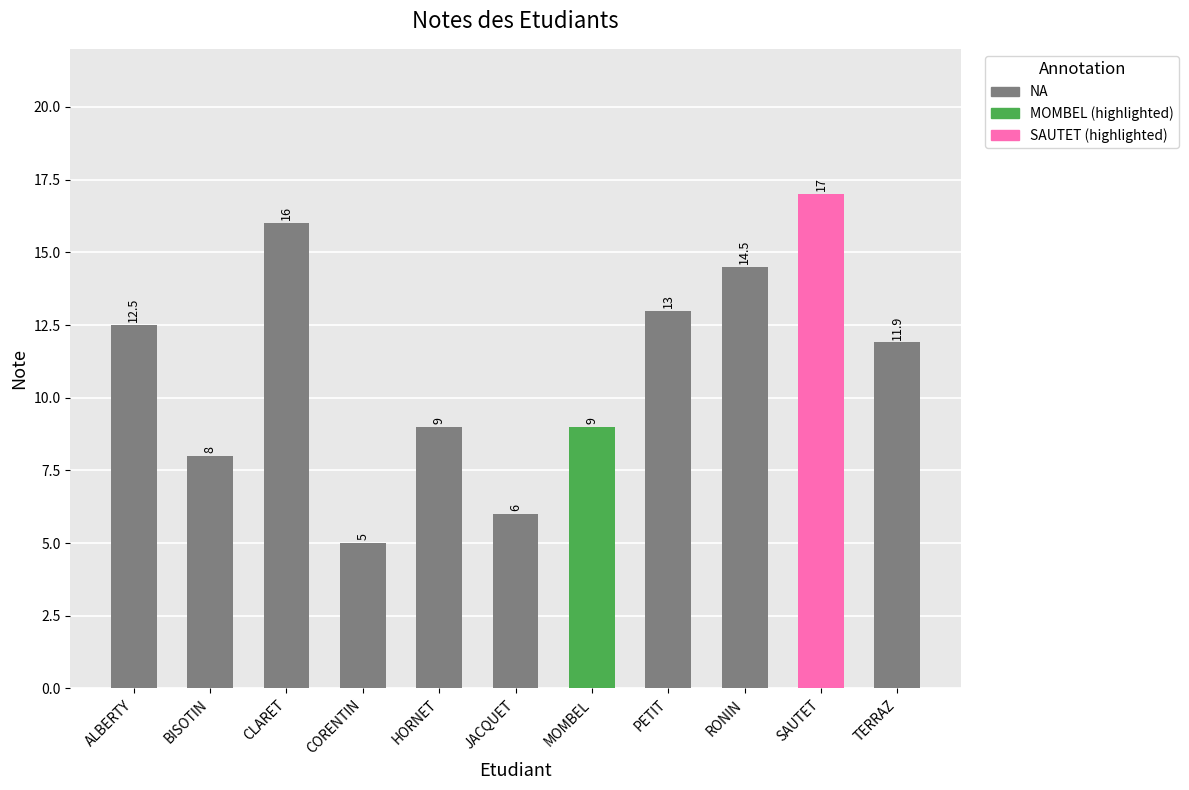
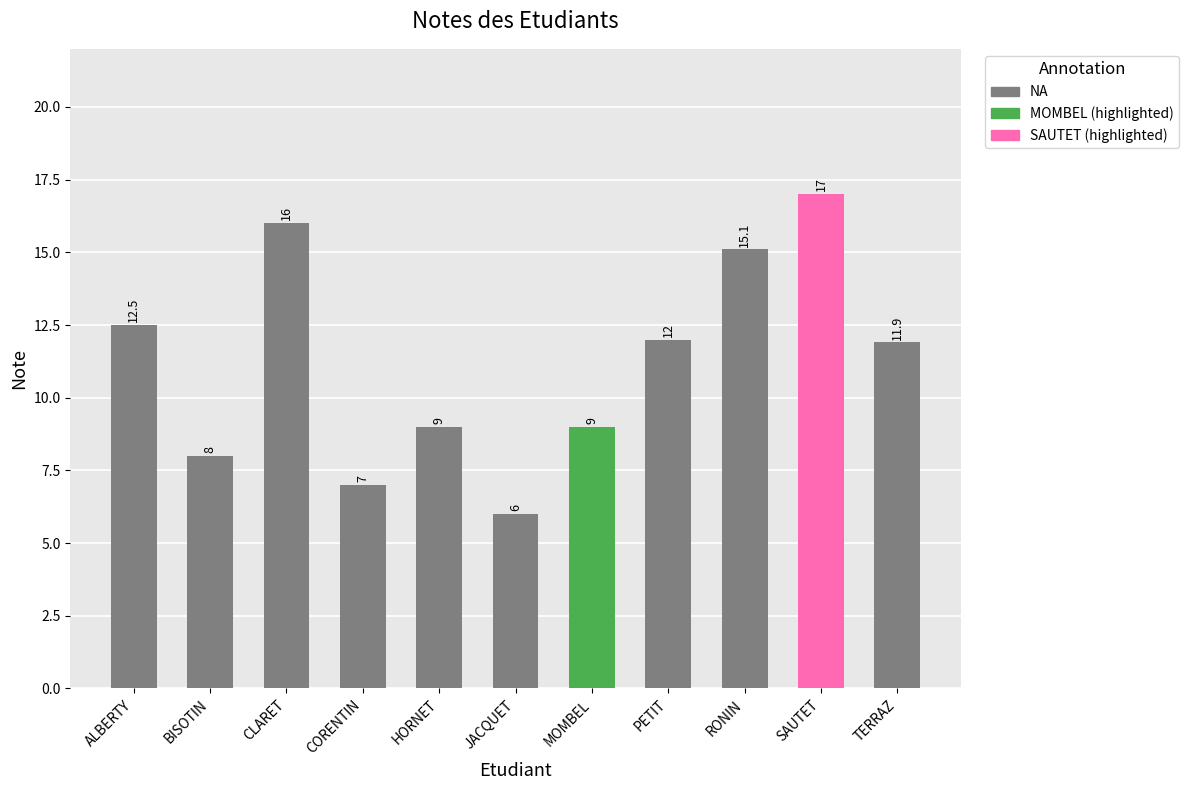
  {
    "ALBERTY": 12.5,
    "BISOTIN": 8,
    "CLARET": 16,
-   "CORENTIN": 5,
+   "CORENTIN": 7,
    "HORNET": 9,
    "JACQUET": 6,
    "MOMBEL": 9,
-   "PETIT": 13,
-   "RONIN": 14.5,
+   "PETIT": 12,
+   "RONIN": 15.1,
    "SAUTET": 17,
    "TERRAZ": 11.9
  }
